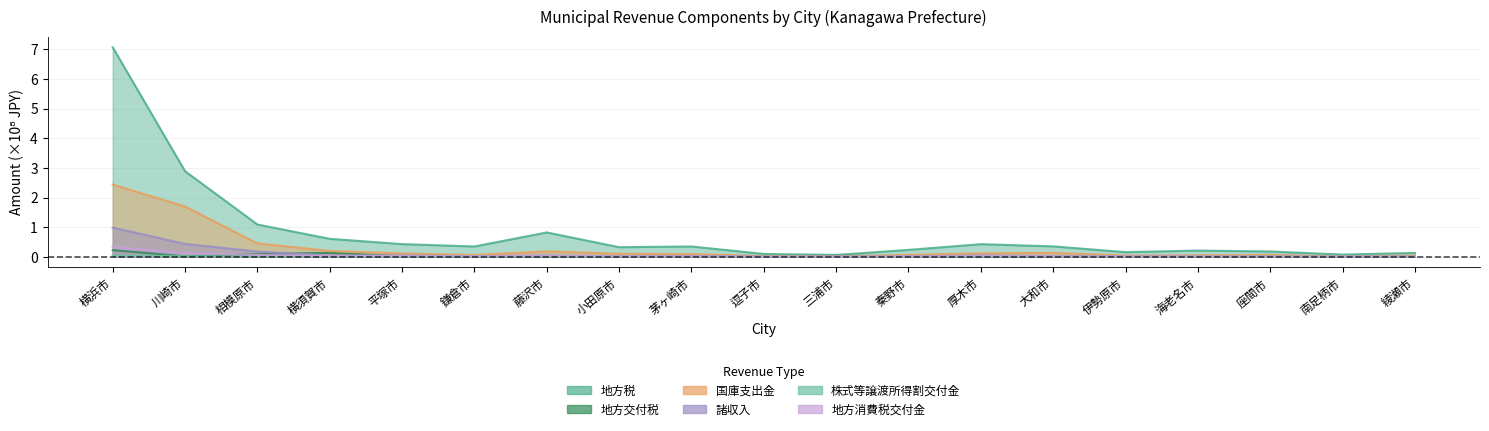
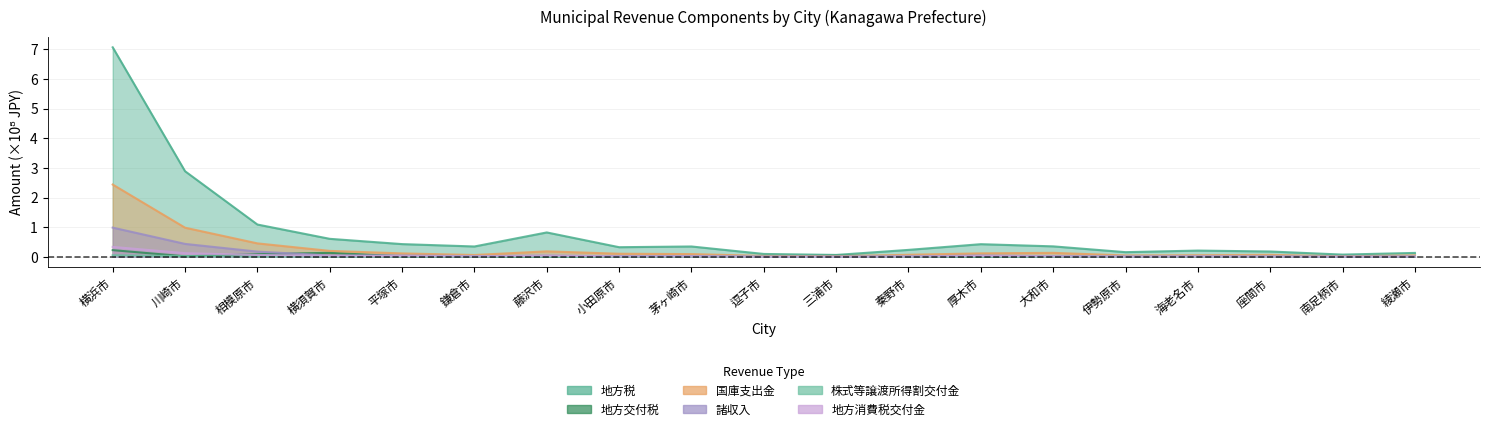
  {
    "国庫支出金": {
      "横浜市": 2.4,
-     "川崎市": 1.7,
+     "川崎市": 1.0,
      "相模原市": 0.5,
      "藤沢市": 0.2,
      "大和市": 0.1
    }
  }
